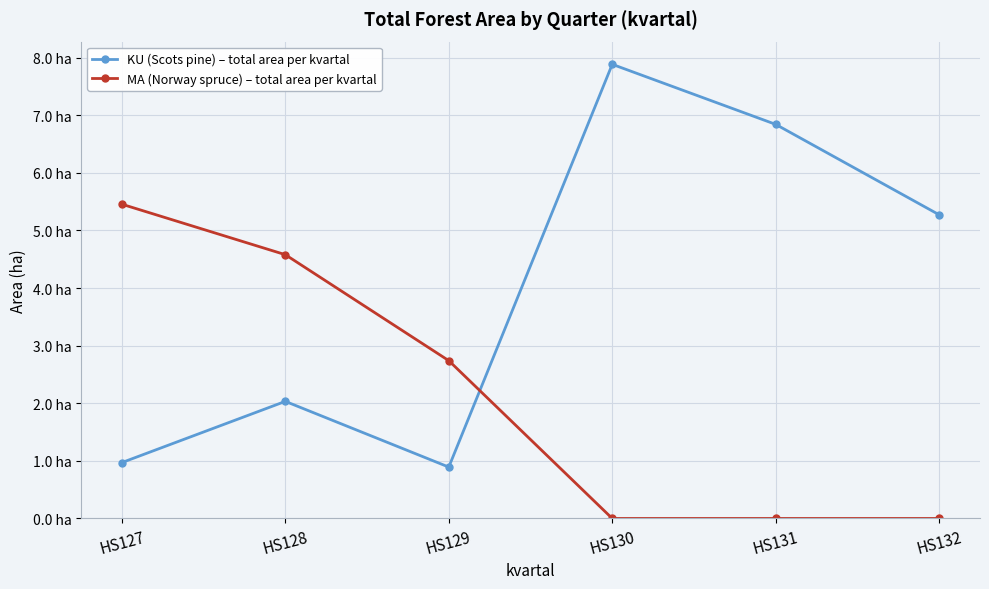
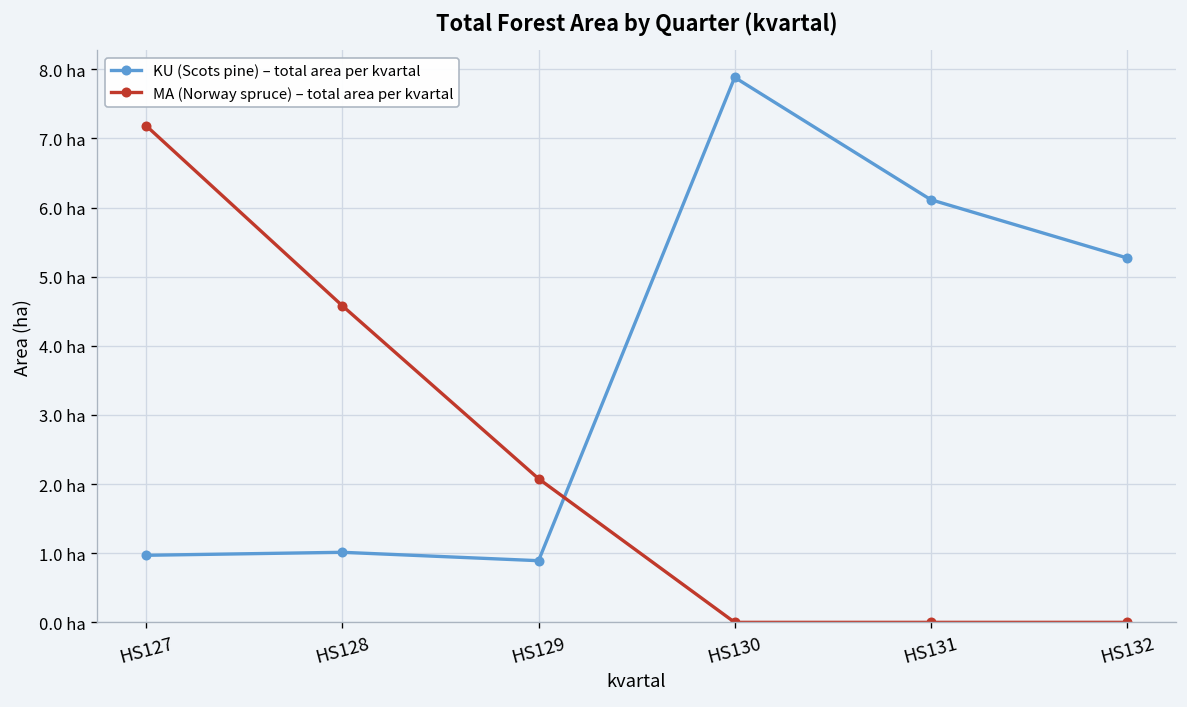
  {
    "KU (Scots pine) – total area per kvartal": {
      "HS127": "1.0 ha",
-     "HS128": "2.0 ha",
+     "HS128": "1.0 ha",
      "HS129": "0.9 ha",
      "HS130": "7.9 ha",
-     "HS131": "6.8 ha",
+     "HS131": "6.1 ha",
      "HS132": "5.3 ha"
    },
    "MA (Norway spruce) – total area per kvartal": {
-     "HS127": "5.5 ha",
+     "HS127": "7.2 ha",
      "HS128": "4.6 ha",
-     "HS129": "2.7 ha",
+     "HS129": "2.1 ha",
      "HS130": "0.0 ha",
      "HS131": "0.0 ha",
      "HS132": "0.0 ha"
    }
  }
